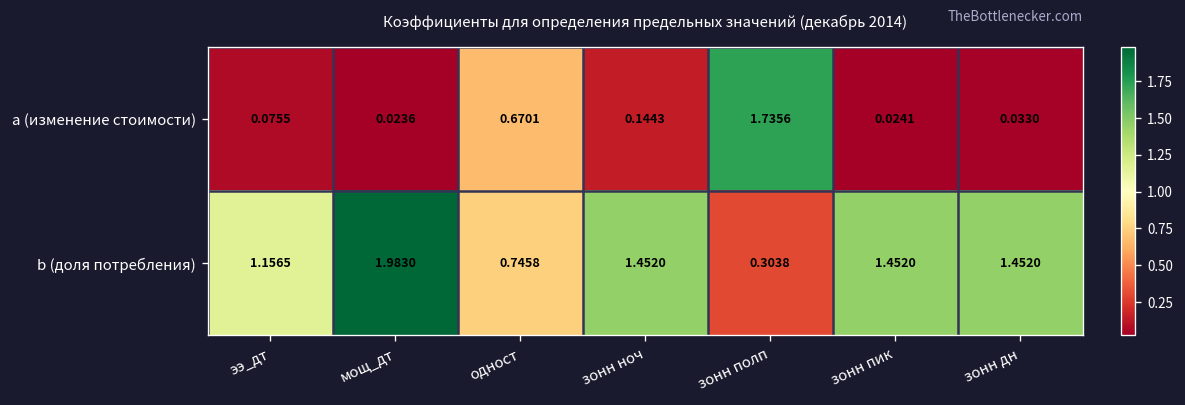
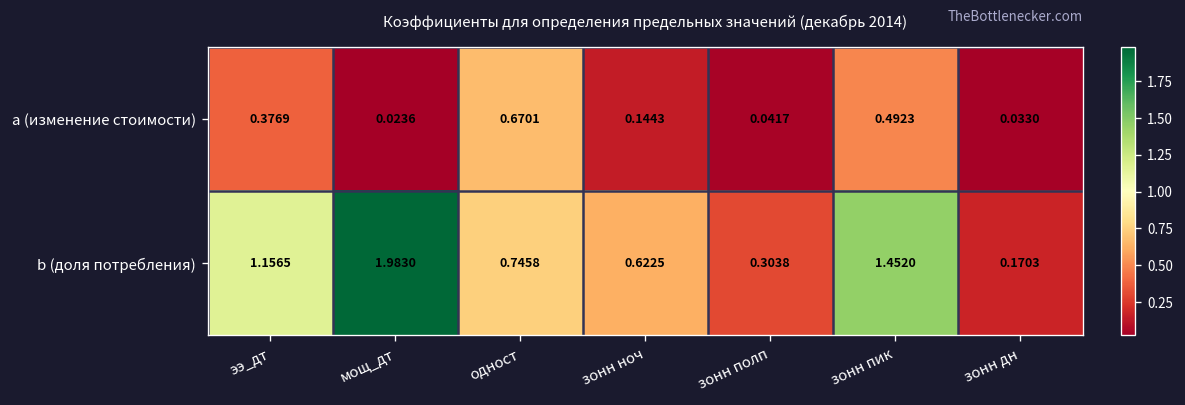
  {
    "a (изменение стоимости)": {
-     "ээ_дт": 0.0755,
+     "ээ_дт": 0.3769,
      "мощ_дт": 0.0236,
      "одност": 0.6701,
      "зонн ноч": 0.1443,
-     "зонн полп": 1.7356,
-     "зонн пик": 0.0241,
+     "зонн полп": 0.0417,
+     "зонн пик": 0.4923,
      "зонн дн": 0.0330
    },
    "b (доля потребления)": {
      "ээ_дт": 1.1565,
      "мощ_дт": 1.9830,
      "одност": 0.7458,
-     "зонн ноч": 1.4520,
+     "зонн ноч": 0.6225,
      "зонн полп": 0.3038,
      "зонн пик": 1.4520,
-     "зонн дн": 1.4520
+     "зонн дн": 0.1703
    }
  }
